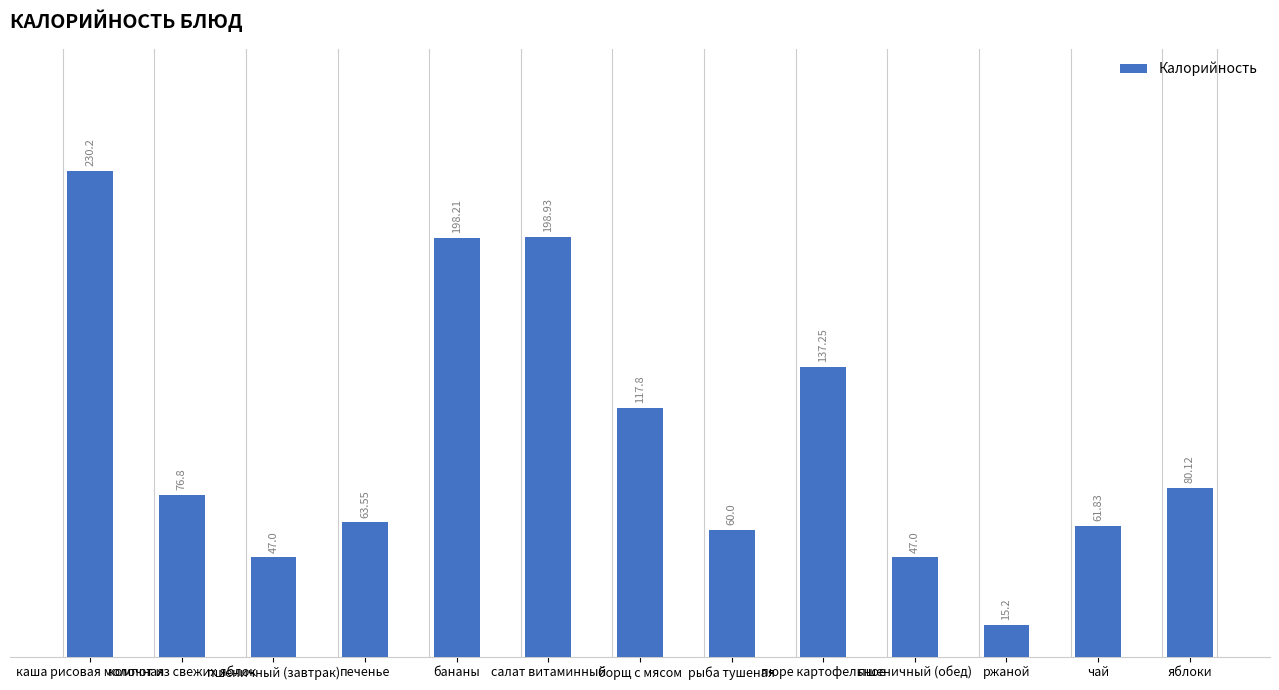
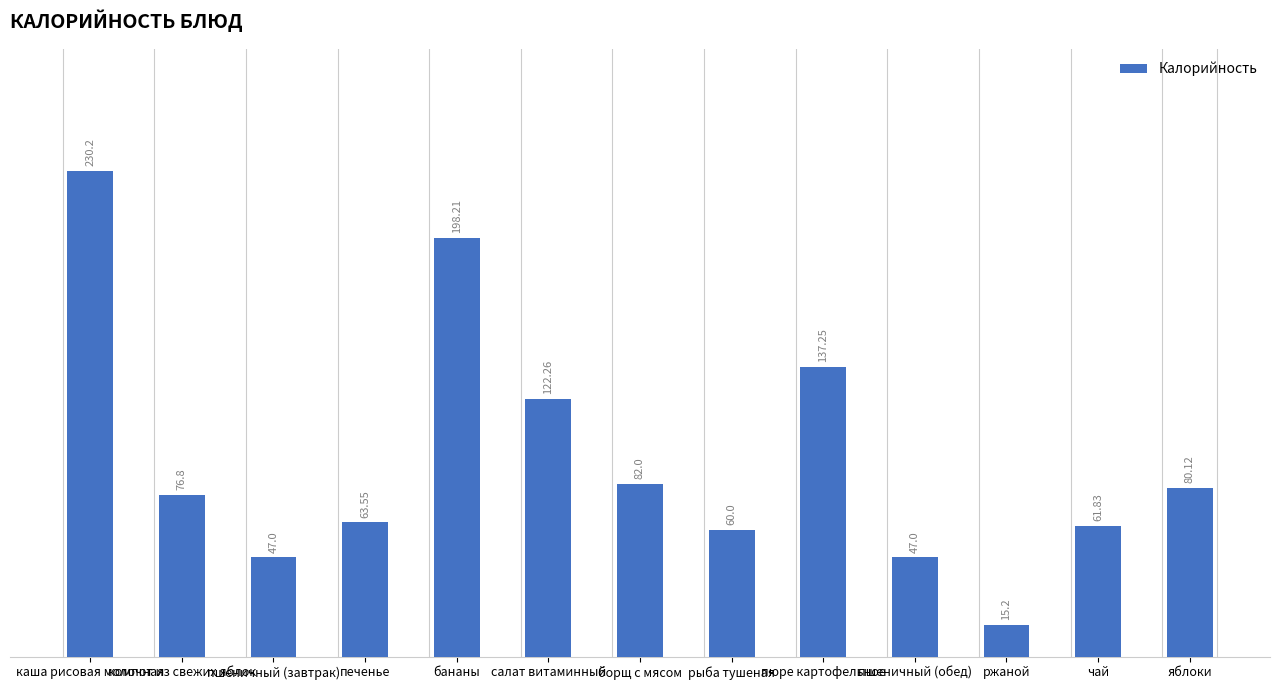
  {
    "печенье": 63.55,
    "бананы": 198.21,
-   "салат витаминный": 198.93,
-   "борщ с мясом": 117.8,
+   "салат витаминный": 122.26,
+   "борщ с мясом": 82.0,
    "ржаной": 15.2,
    "чай": 61.83,
    "яблоки": 80.12
  }
